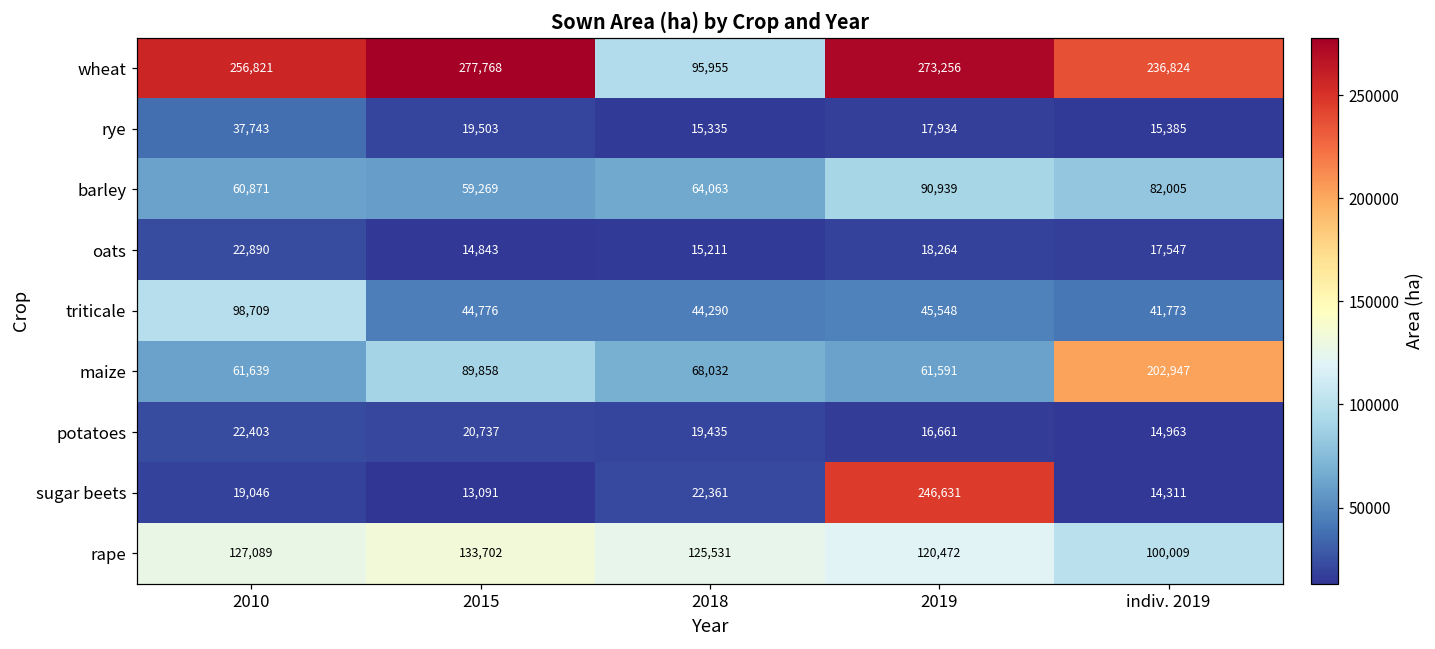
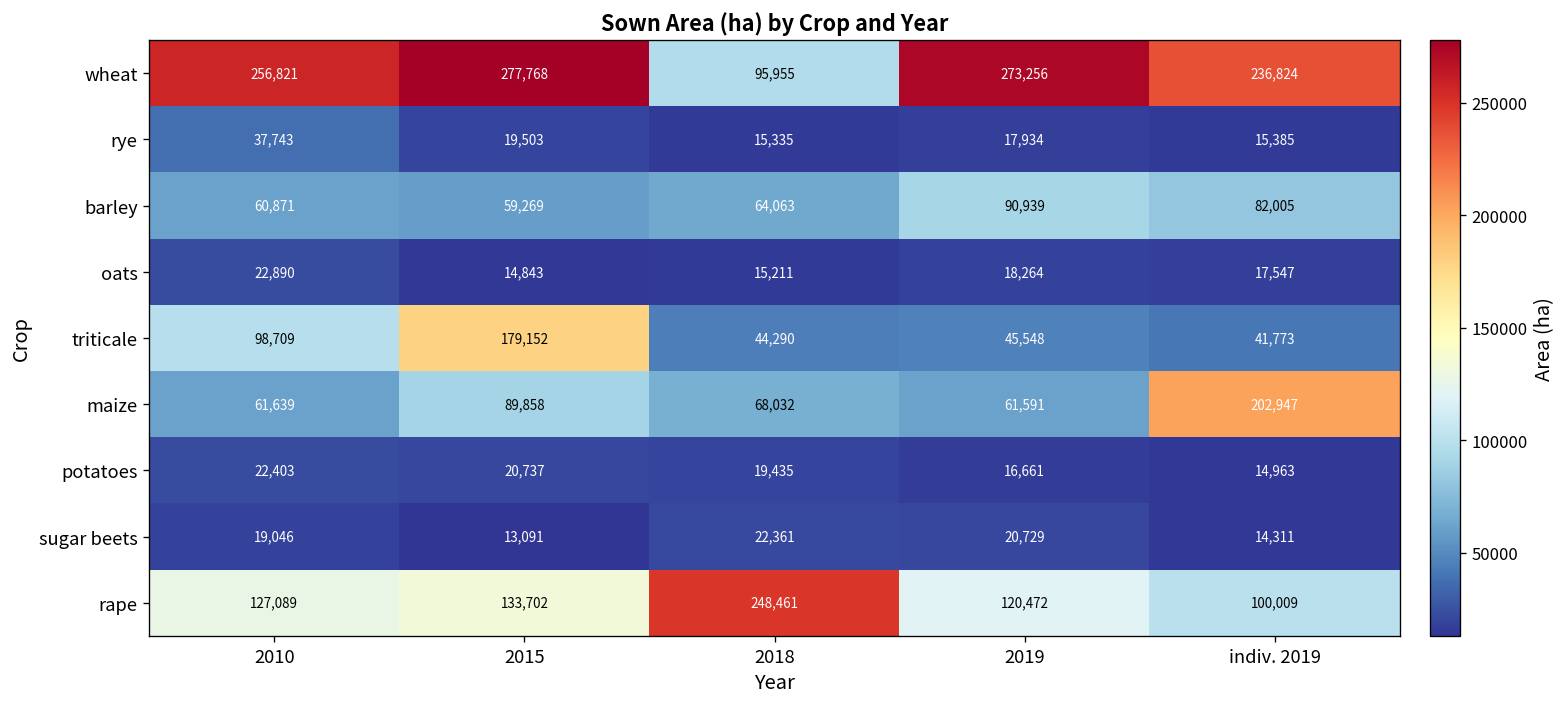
  {
    "wheat": {
      "2010": "256,821",
      "2015": "277,768",
      "2018": "95,955",
      "2019": "273,256",
      "indiv. 2019": "236,824"
    },
    "rye": {
      "2010": "37,743",
      "2015": "19,503",
      "2018": "15,335",
      "2019": "17,934",
      "indiv. 2019": "15,385"
    },
    "barley": {
      "2010": "60,871",
      "2015": "59,269",
      "2018": "64,063",
      "2019": "90,939",
      "indiv. 2019": "82,005"
    },
    "oats": {
      "2010": "22,890",
      "2015": "14,843",
      "2018": "15,211",
      "2019": "18,264",
      "indiv. 2019": "17,547"
    },
    "triticale": {
      "2010": "98,709",
-     "2015": "44,776",
+     "2015": "179,152",
      "2018": "44,290",
      "2019": "45,548",
      "indiv. 2019": "41,773"
    },
    "maize": {
      "2010": "61,639",
      "2015": "89,858",
      "2018": "68,032",
      "2019": "61,591",
      "indiv. 2019": "202,947"
    },
    "potatoes": {
      "2010": "22,403",
      "2015": "20,737",
      "2018": "19,435",
      "2019": "16,661",
      "indiv. 2019": "14,963"
    },
    "sugar beets": {
      "2010": "19,046",
      "2015": "13,091",
      "2018": "22,361",
-     "2019": "246,631",
+     "2019": "20,729",
      "indiv. 2019": "14,311"
    },
    "rape": {
      "2010": "127,089",
      "2015": "133,702",
-     "2018": "125,531",
+     "2018": "248,461",
      "2019": "120,472",
      "indiv. 2019": "100,009"
    }
  }
